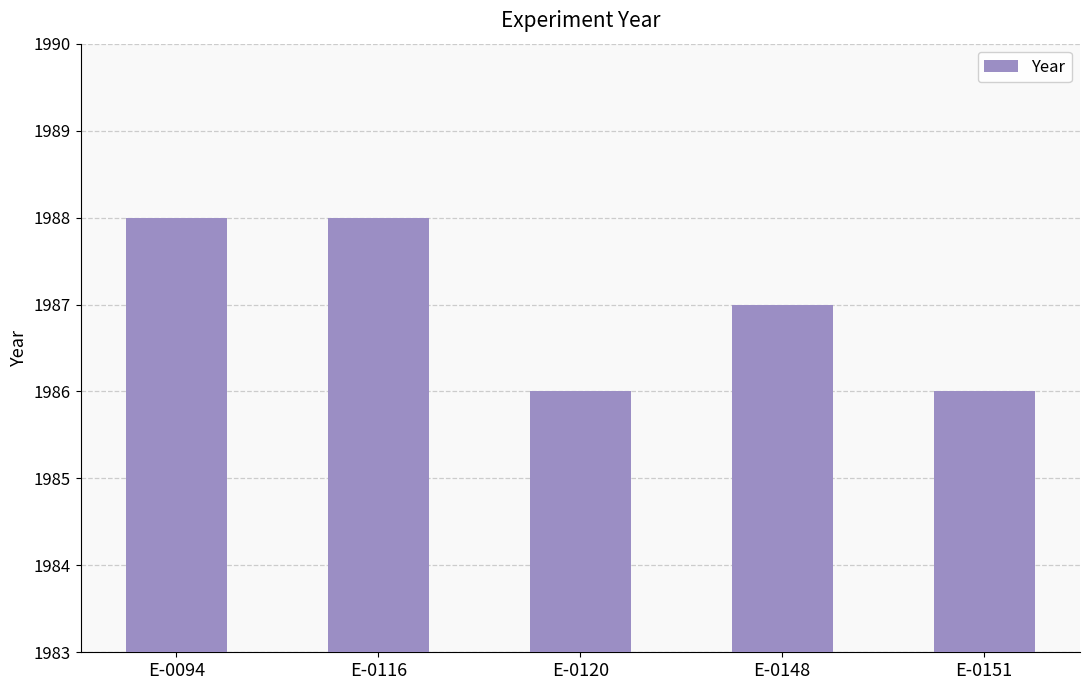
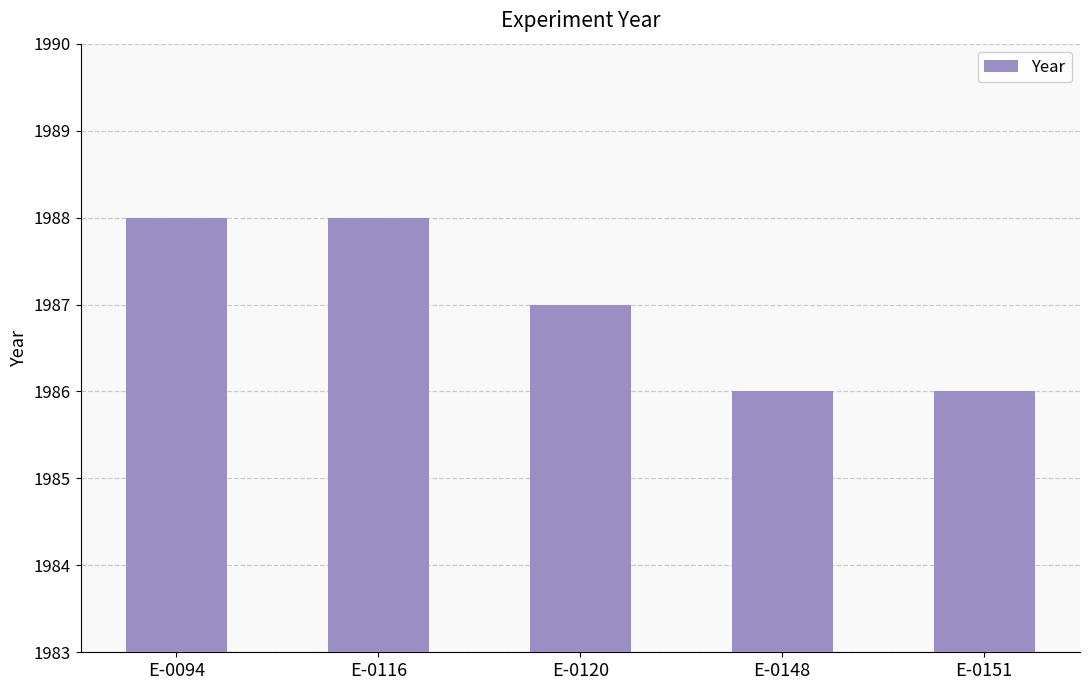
  {
    "E-0094": 1988,
    "E-0116": 1988,
-   "E-0120": 1986,
-   "E-0148": 1987,
+   "E-0120": 1987,
+   "E-0148": 1986,
    "E-0151": 1986
  }
